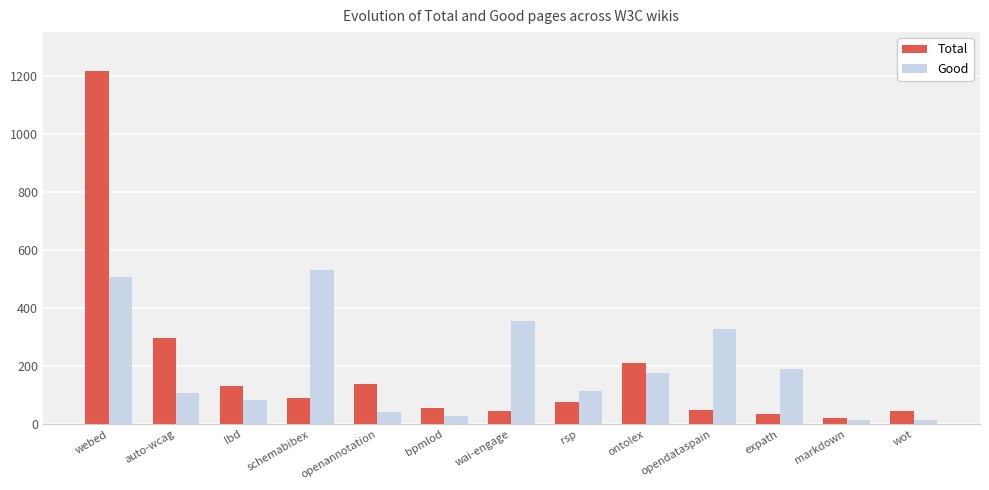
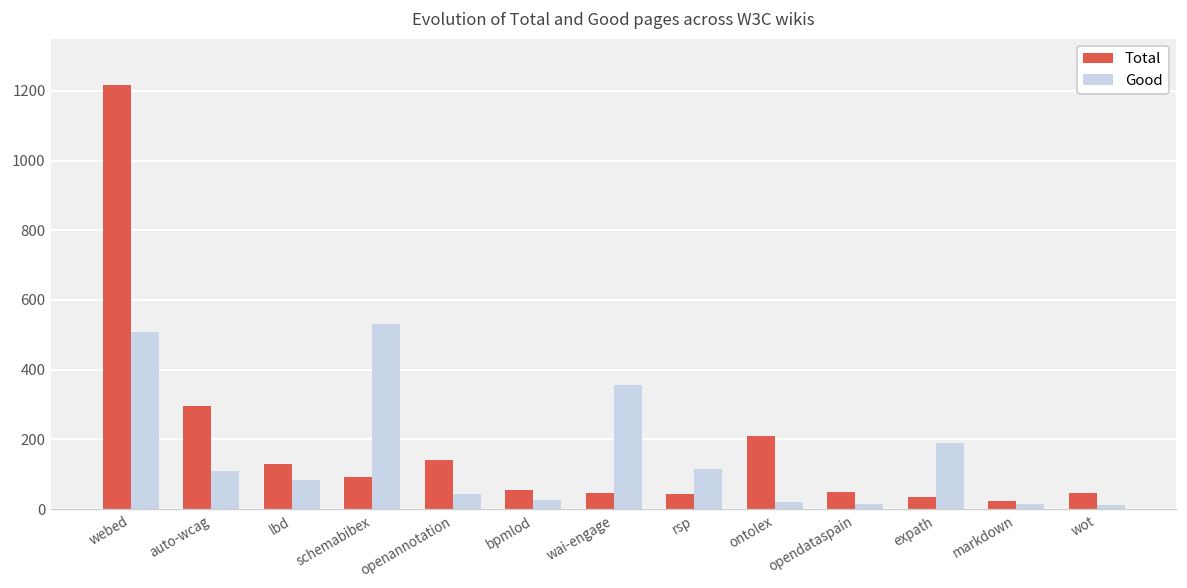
  {
    "Total": {
      "webed": 1220,
      "auto-wcag": 300,
      "lbd": 130,
      "schemabibex": 90,
      "openannotation": 140,
      "bpmlod": 60,
      "wai-engage": 50,
-     "rsp": 80,
+     "rsp": 40,
      "ontolex": 210,
      "opendataspain": 50,
      "expath": 40,
      "markdown": 20,
      "wot": 50
    },
    "Good": {
      "webed": 510,
      "auto-wcag": 110,
      "lbd": 80,
      "schemabibex": 530,
      "openannotation": 40,
      "bpmlod": 30,
      "wai-engage": 360,
      "rsp": 110,
-     "ontolex": 180,
-     "opendataspain": 330,
+     "ontolex": 20,
+     "opendataspain": 20,
      "expath": 190,
      "markdown": 10,
      "wot": 10
    }
  }
